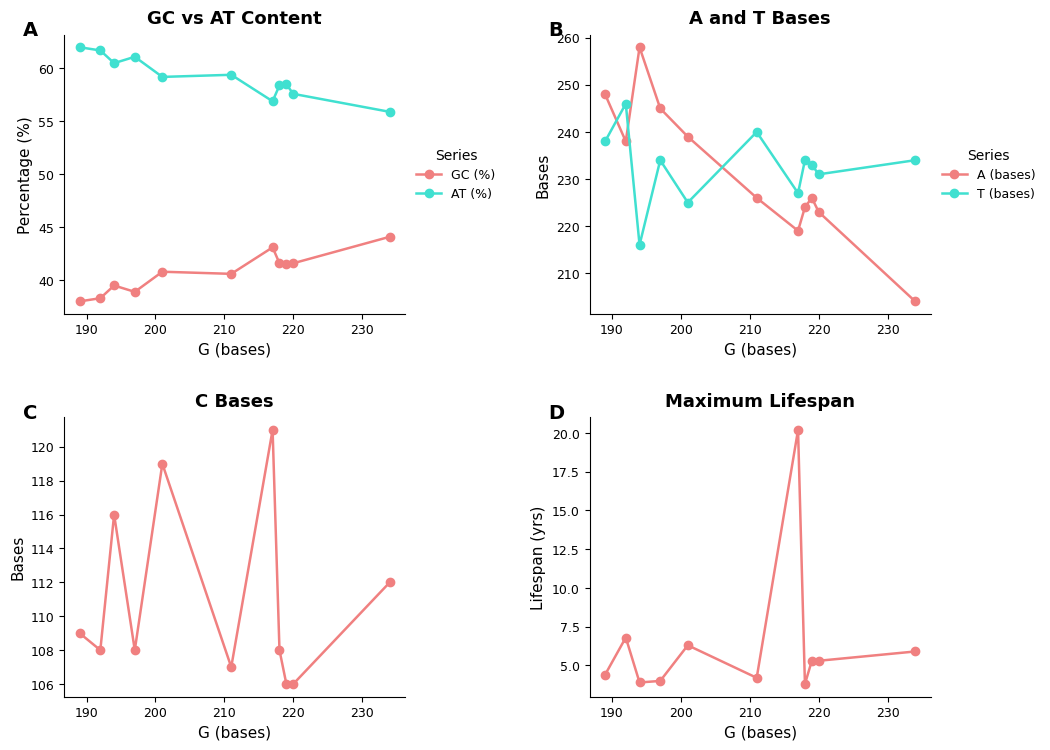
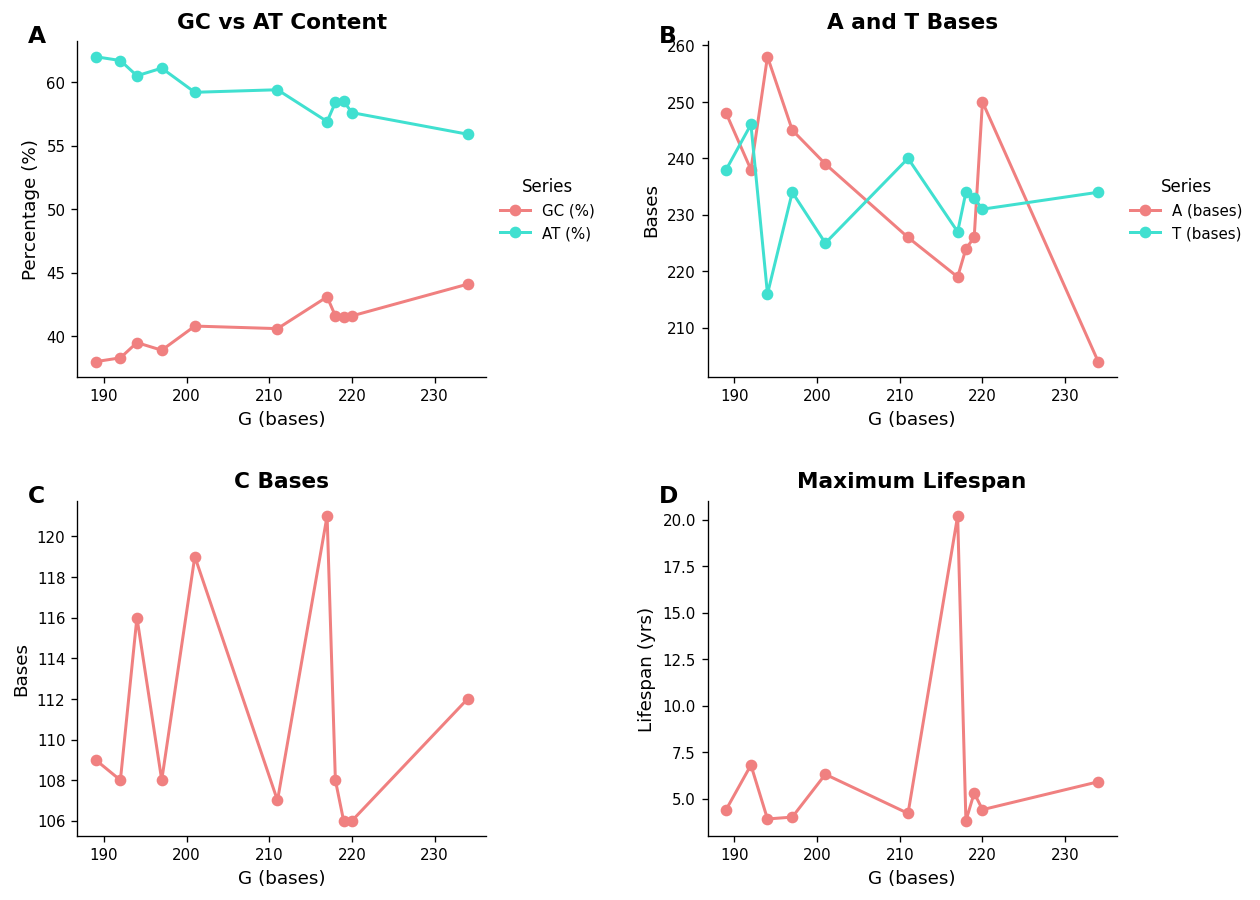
  {
    "GC vs AT Content": {
      "GC (%)": {
        "220": 41.6
      },
      "AT (%)": {
        "220": 57.6
      }
    },
    "A and T Bases": {
      "A (bases)": {
-       "220": 223
+       "220": 250
      },
      "T (bases)": {
        "220": 231
      }
    },
    "C Bases": {
      "220": 106.0
    },
    "Maximum Lifespan": {
-     "220": 5.3
+     "220": 4.4
    }
  }
